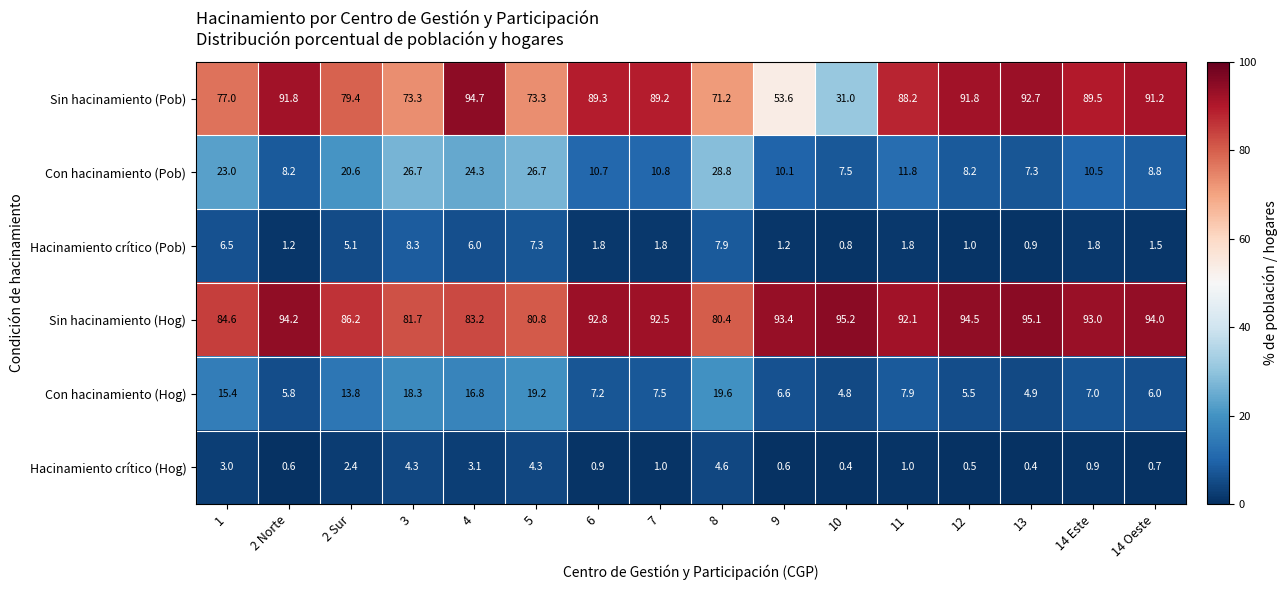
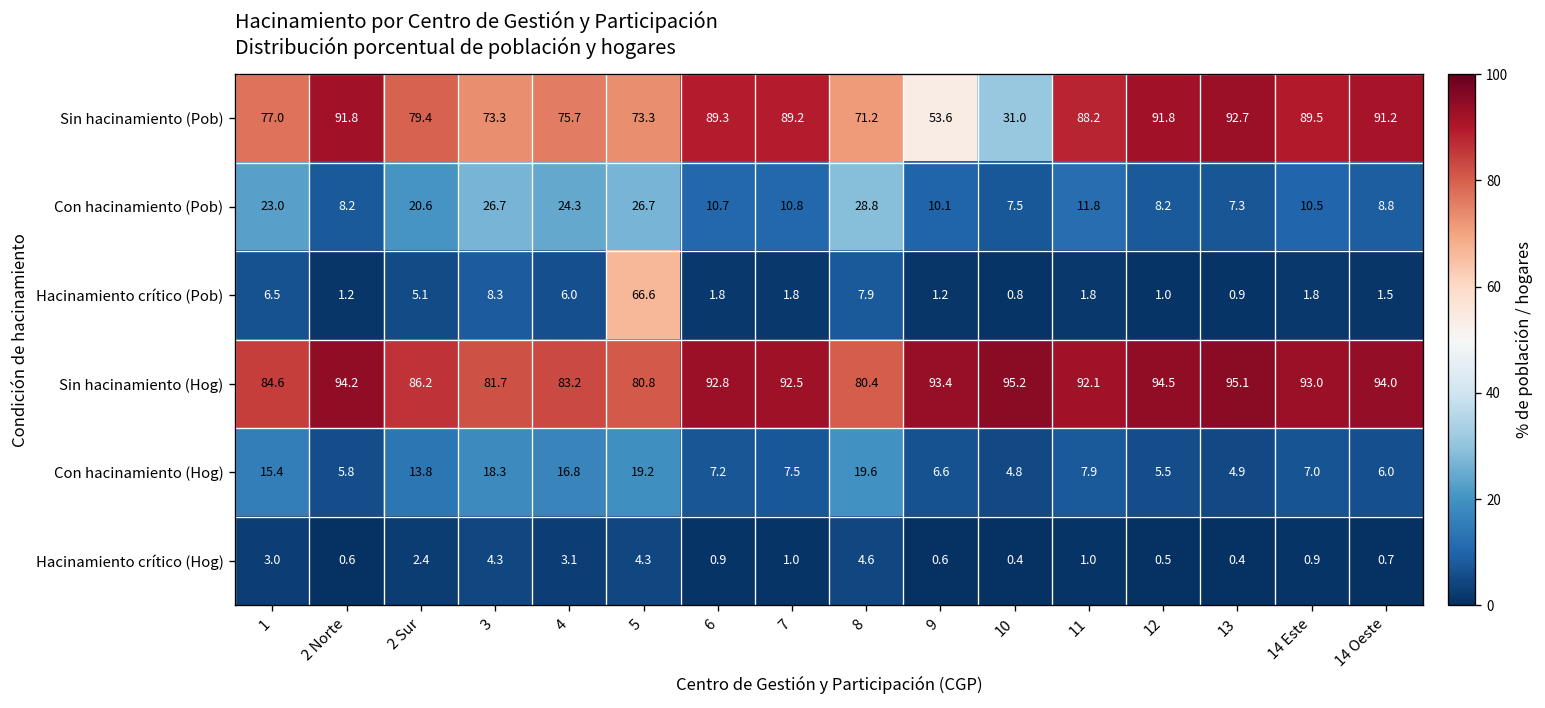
  {
    "Sin hacinamiento (Pob)": {
      "1": 77.0,
      "2 Norte": 91.8,
      "2 Sur": 79.4,
      "3": 73.3,
-     "4": 94.7,
+     "4": 75.7,
      "5": 73.3,
      "6": 89.3,
      "7": 89.2,
      "8": 71.2,
      "9": 53.6,
      "10": 31.0,
      "11": 88.2,
      "12": 91.8,
      "13": 92.7,
      "14 Este": 89.5,
      "14 Oeste": 91.2
    },
    "Con hacinamiento (Pob)": {
      "1": 23.0,
      "2 Norte": 8.2,
      "2 Sur": 20.6,
      "3": 26.7,
      "4": 24.3,
      "5": 26.7,
      "6": 10.7,
      "7": 10.8,
      "8": 28.8,
      "9": 10.1,
      "10": 7.5,
      "11": 11.8,
      "12": 8.2,
      "13": 7.3,
      "14 Este": 10.5,
      "14 Oeste": 8.8
    },
    "Hacinamiento crítico (Pob)": {
      "1": 6.5,
      "2 Norte": 1.2,
      "2 Sur": 5.1,
      "3": 8.3,
      "4": 6.0,
-     "5": 7.3,
+     "5": 66.6,
      "6": 1.8,
      "7": 1.8,
      "8": 7.9,
      "9": 1.2,
      "10": 0.8,
      "11": 1.8,
      "12": 1.0,
      "13": 0.9,
      "14 Este": 1.8,
      "14 Oeste": 1.5
    },
    "Sin hacinamiento (Hog)": {
      "1": 84.6,
      "2 Norte": 94.2,
      "2 Sur": 86.2,
      "3": 81.7,
      "4": 83.2,
      "5": 80.8,
      "6": 92.8,
      "7": 92.5,
      "8": 80.4,
      "9": 93.4,
      "10": 95.2,
      "11": 92.1,
      "12": 94.5,
      "13": 95.1,
      "14 Este": 93.0,
      "14 Oeste": 94.0
    },
    "Con hacinamiento (Hog)": {
      "1": 15.4,
      "2 Norte": 5.8,
      "2 Sur": 13.8,
      "3": 18.3,
      "4": 16.8,
      "5": 19.2,
      "6": 7.2,
      "7": 7.5,
      "8": 19.6,
      "9": 6.6,
      "10": 4.8,
      "11": 7.9,
      "12": 5.5,
      "13": 4.9,
      "14 Este": 7.0,
      "14 Oeste": 6.0
    },
    "Hacinamiento crítico (Hog)": {
      "1": 3.0,
      "2 Norte": 0.6,
      "2 Sur": 2.4,
      "3": 4.3,
      "4": 3.1,
      "5": 4.3,
      "6": 0.9,
      "7": 1.0,
      "8": 4.6,
      "9": 0.6,
      "10": 0.4,
      "11": 1.0,
      "12": 0.5,
      "13": 0.4,
      "14 Este": 0.9,
      "14 Oeste": 0.7
    }
  }
